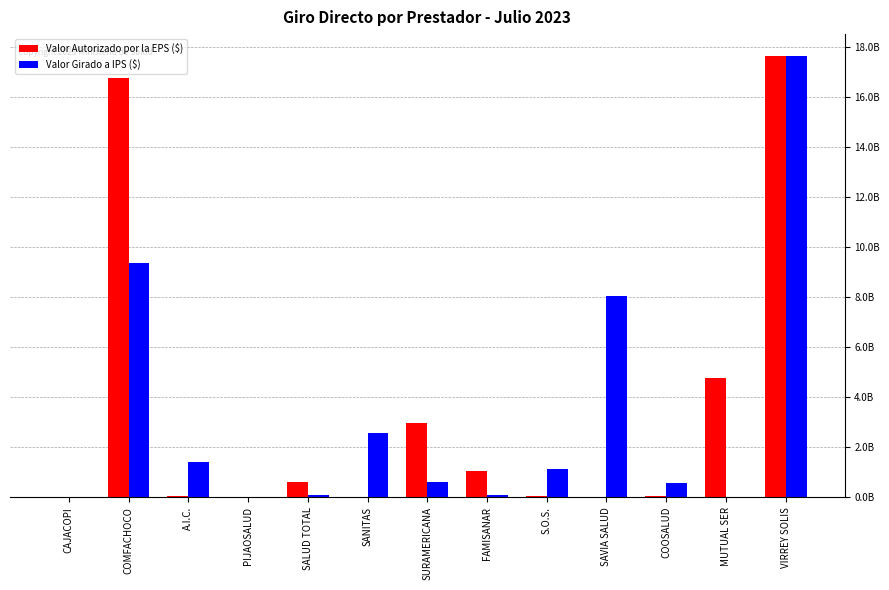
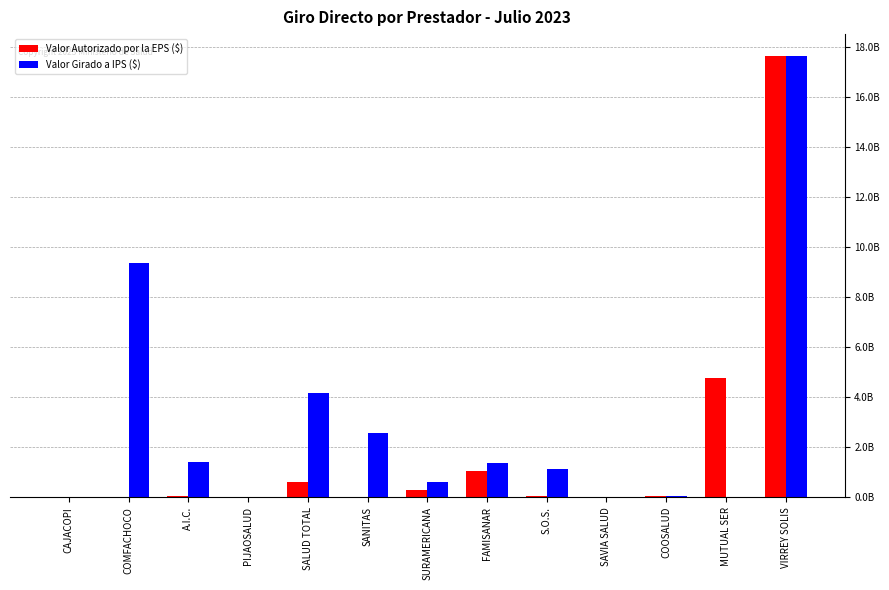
  {
    "Valor Autorizado por la EPS ($)": {
-     "COMFACHOCO": 16800000000,
+     "COMFACHOCO": 0,
      "SALUD TOTAL": 600000000,
-     "SURAMERICANA": 3000000000,
+     "SURAMERICANA": 300000000,
      "FAMISANAR": 1000000000,
      "MUTUAL SER": 4700000000,
      "VIRREY SOLIS": 17600000000
    },
    "Valor Girado a IPS ($)": {
      "COMFACHOCO": 9300000000,
      "A.I.C.": 1400000000,
-     "SALUD TOTAL": 100000000,
+     "SALUD TOTAL": 4200000000,
      "SANITAS": 2500000000,
      "SURAMERICANA": 600000000,
-     "FAMISANAR": 100000000,
+     "FAMISANAR": 1400000000,
      "S.O.S.": 1100000000,
-     "SAVIA SALUD": 8000000000,
-     "COOSALUD": 600000000,
+     "SAVIA SALUD": 0,
+     "COOSALUD": 100000000,
      "VIRREY SOLIS": 17600000000
    }
  }
